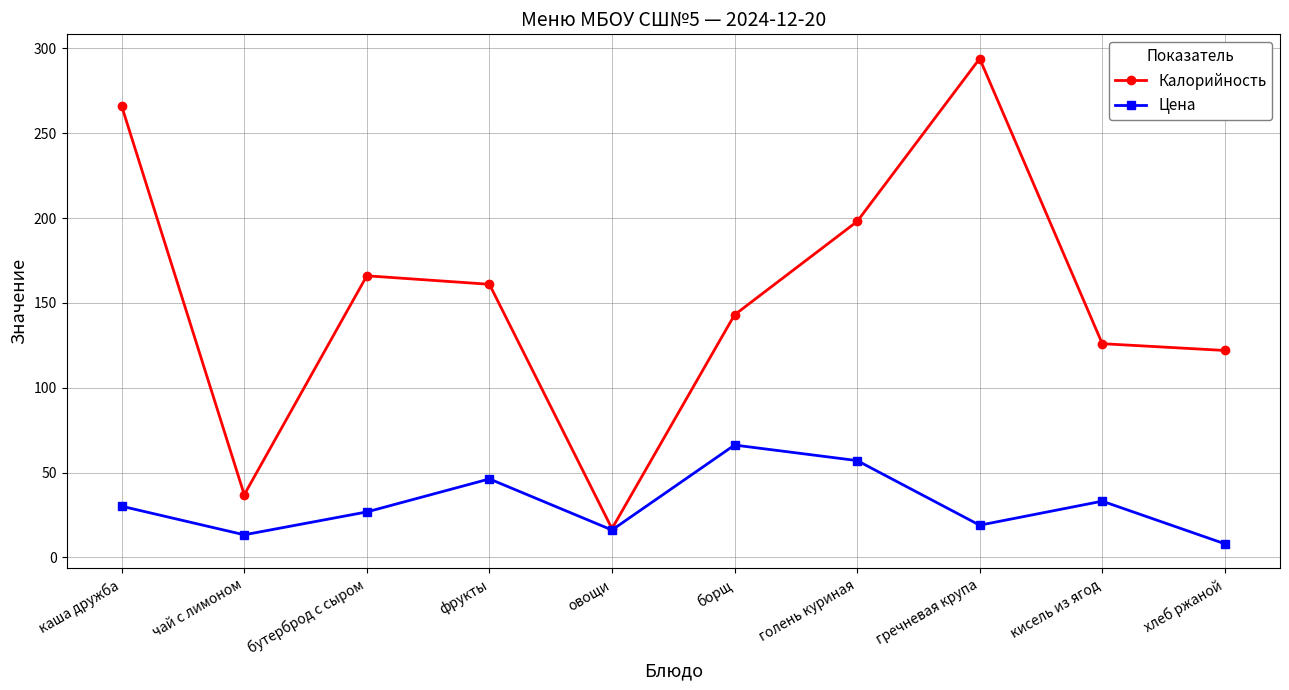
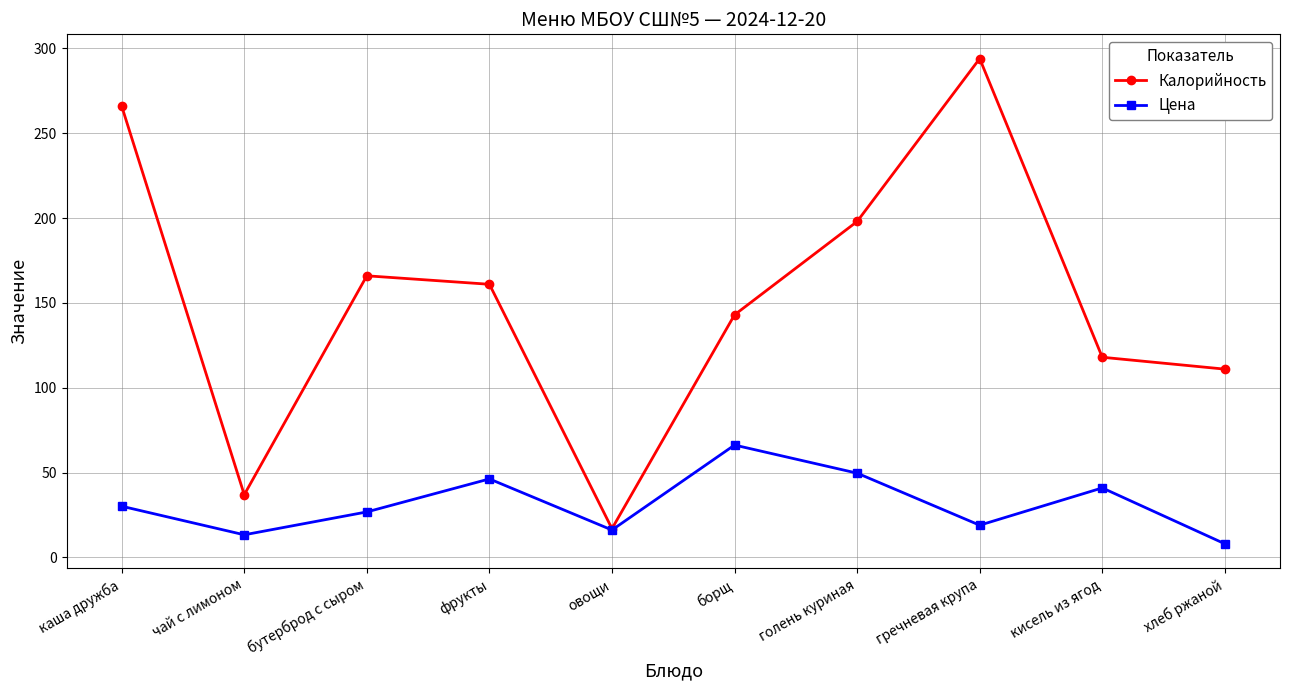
  {
    "Калорийность": {
      "каша дружба": 266,
      "чай с лимоном": 37,
      "бутерброд с сыром": 166,
      "фрукты": 161,
      "борщ": 143,
      "голень куриная": 198,
      "гречневая крупа": 294,
-     "кисель из ягод": 126,
-     "хлеб ржаной": 122
+     "кисель из ягод": 118,
+     "хлеб ржаной": 111
    },
    "Цена": {
      "каша дружба": 30,
      "чай с лимоном": 13,
      "бутерброд с сыром": 27,
      "фрукты": 46,
      "борщ": 66,
-     "голень куриная": 57,
+     "голень куриная": 50,
      "гречневая крупа": 19,
-     "кисель из ягод": 33,
+     "кисель из ягод": 41,
      "хлеб ржаной": 8
    }
  }
